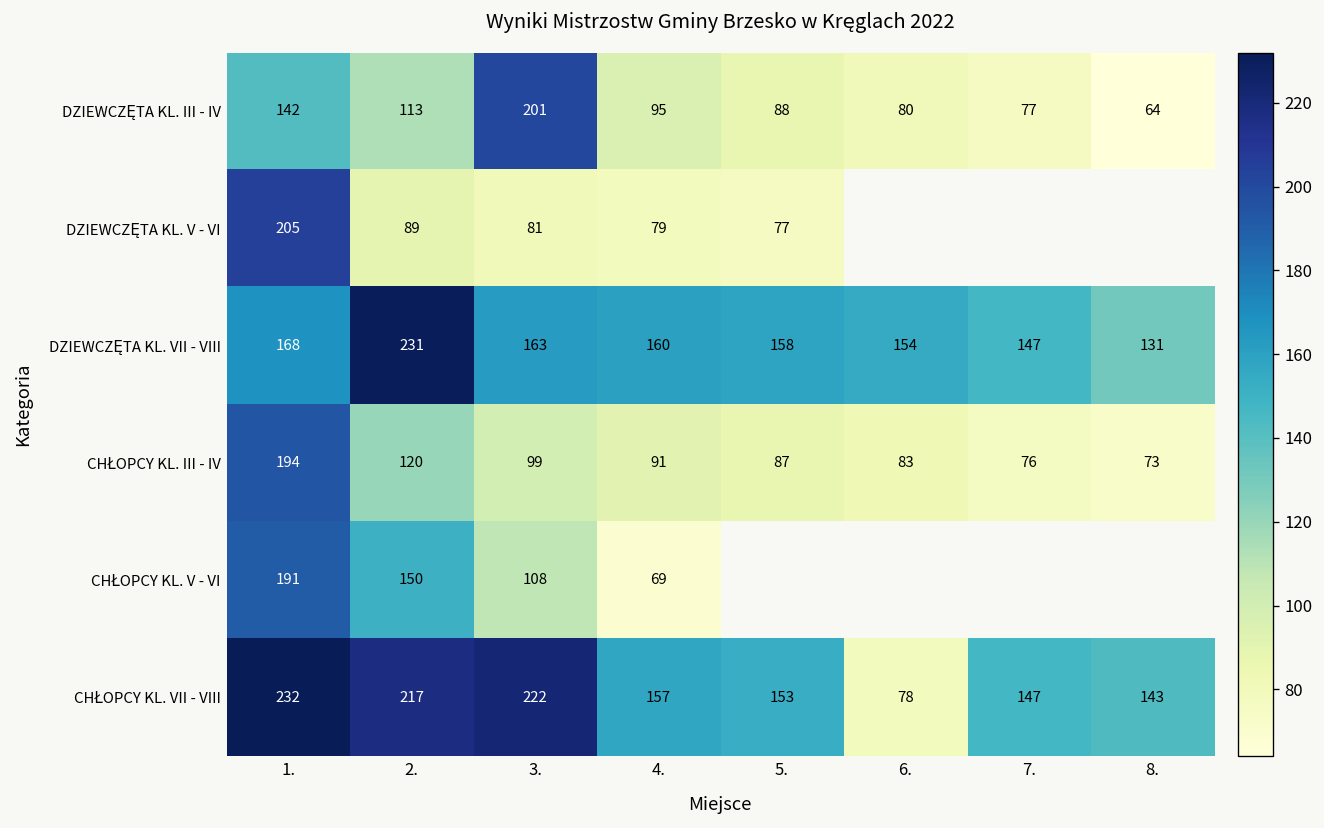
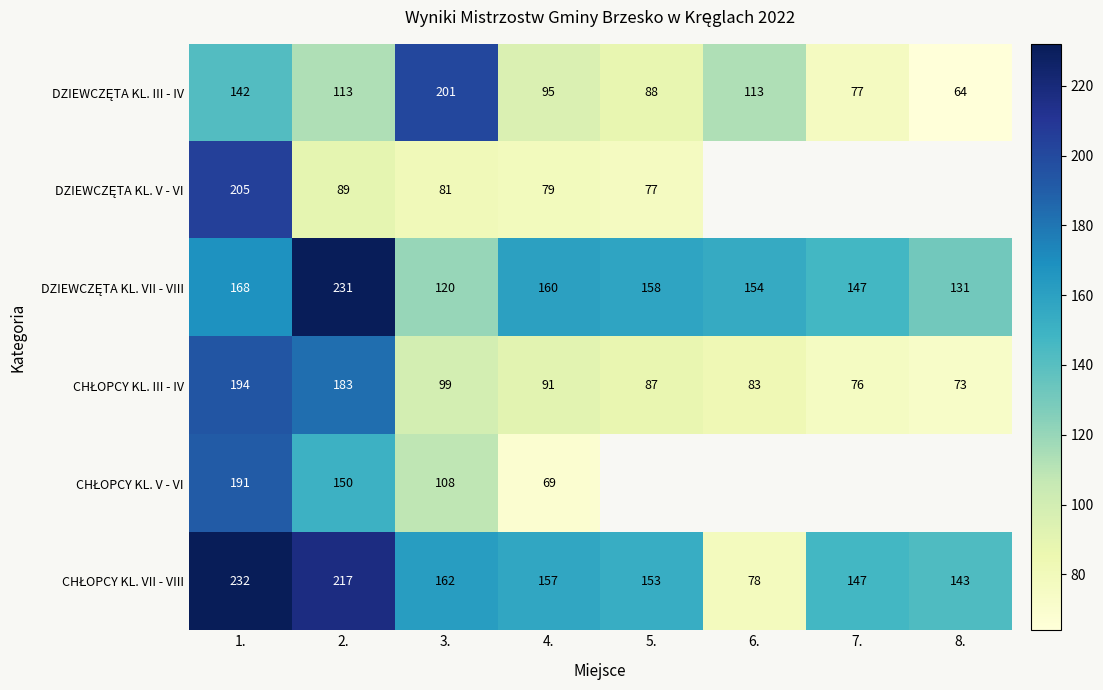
  {
    "DZIEWCZĘTA KL. III - IV": {
      "1.": 142,
      "2.": 113,
      "3.": 201,
      "4.": 95,
      "5.": 88,
-     "6.": 80,
+     "6.": 113,
      "7.": 77,
      "8.": 64
    },
    "DZIEWCZĘTA KL. V - VI": {
      "1.": 205,
      "2.": 89,
      "3.": 81,
      "4.": 79,
      "5.": 77
    },
    "DZIEWCZĘTA KL. VII - VIII": {
      "1.": 168,
      "2.": 231,
-     "3.": 163,
+     "3.": 120,
      "4.": 160,
      "5.": 158,
      "6.": 154,
      "7.": 147,
      "8.": 131
    },
    "CHŁOPCY KL. III - IV": {
      "1.": 194,
-     "2.": 120,
+     "2.": 183,
      "3.": 99,
      "4.": 91,
      "5.": 87,
      "6.": 83,
      "7.": 76,
      "8.": 73
    },
    "CHŁOPCY KL. V - VI": {
      "1.": 191,
      "2.": 150,
      "3.": 108,
      "4.": 69
    },
    "CHŁOPCY KL. VII - VIII": {
      "1.": 232,
      "2.": 217,
-     "3.": 222,
+     "3.": 162,
      "4.": 157,
      "5.": 153,
      "6.": 78,
      "7.": 147,
      "8.": 143
    }
  }
